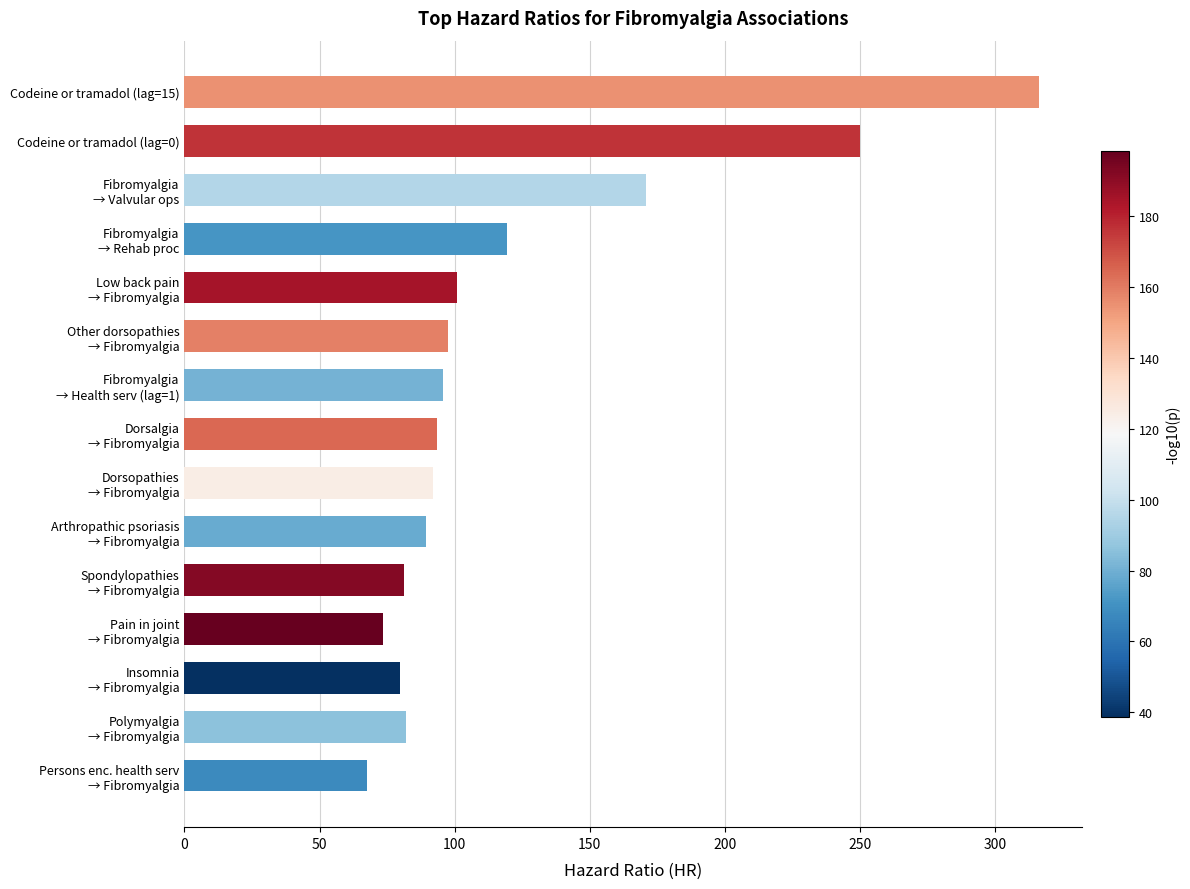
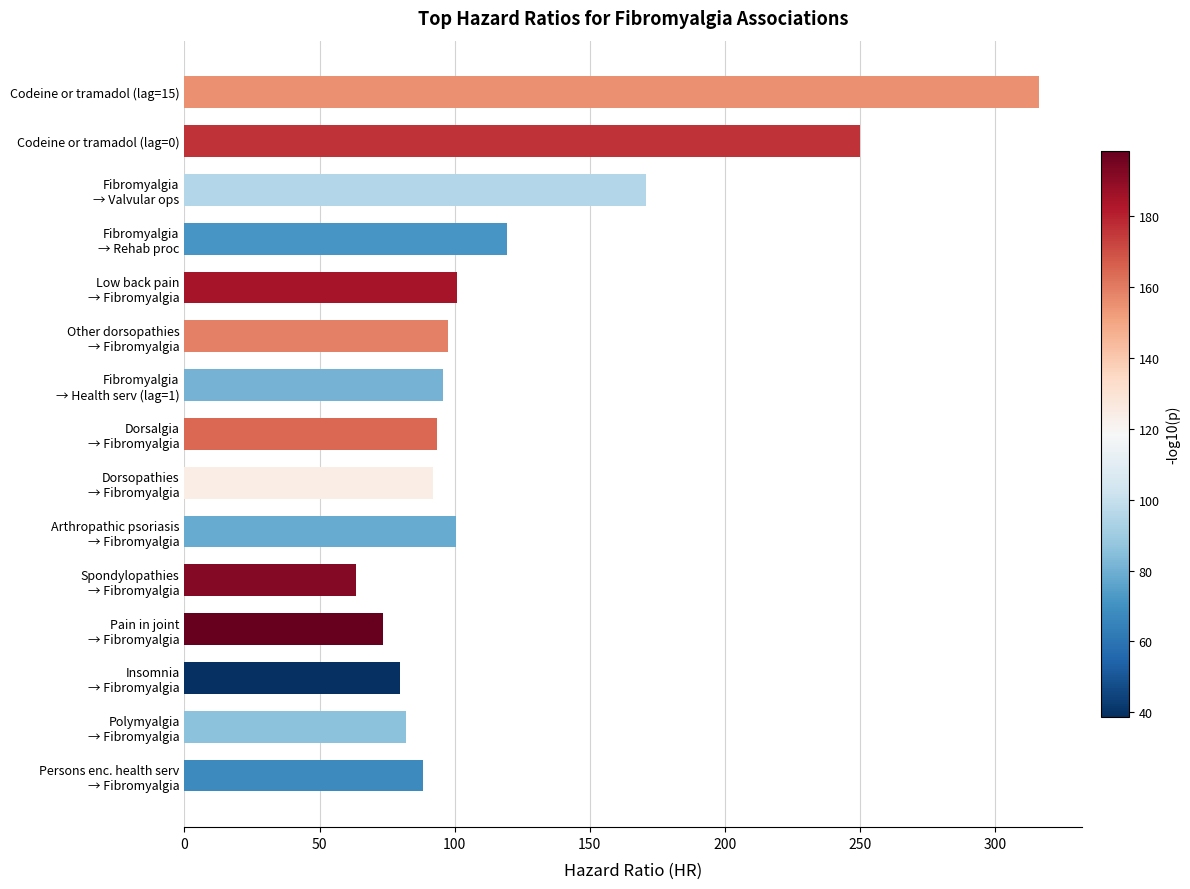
  {
    "Codeine or tramadol (lag=15)": 316,
    "Codeine or tramadol (lag=0)": 250,
    "Fibromyalgia → Valvular ops": 171,
    "Fibromyalgia → Rehab proc": 119,
    "Low back pain → Fibromyalgia": 101,
    "Other dorsopathies → Fibromyalgia": 98,
    "Fibromyalgia → Health serv (lag=1)": 96,
    "Dorsalgia → Fibromyalgia": 93,
    "Dorsopathies → Fibromyalgia": 92,
-   "Arthropathic psoriasis → Fibromyalgia": 89,
-   "Spondylopathies → Fibromyalgia": 81,
+   "Arthropathic psoriasis → Fibromyalgia": 100,
+   "Spondylopathies → Fibromyalgia": 63,
    "Pain in joint → Fibromyalgia": 73,
    "Insomnia → Fibromyalgia": 80,
    "Polymyalgia → Fibromyalgia": 82,
-   "Persons enc. health serv → Fibromyalgia": 68
+   "Persons enc. health serv → Fibromyalgia": 88
  }
